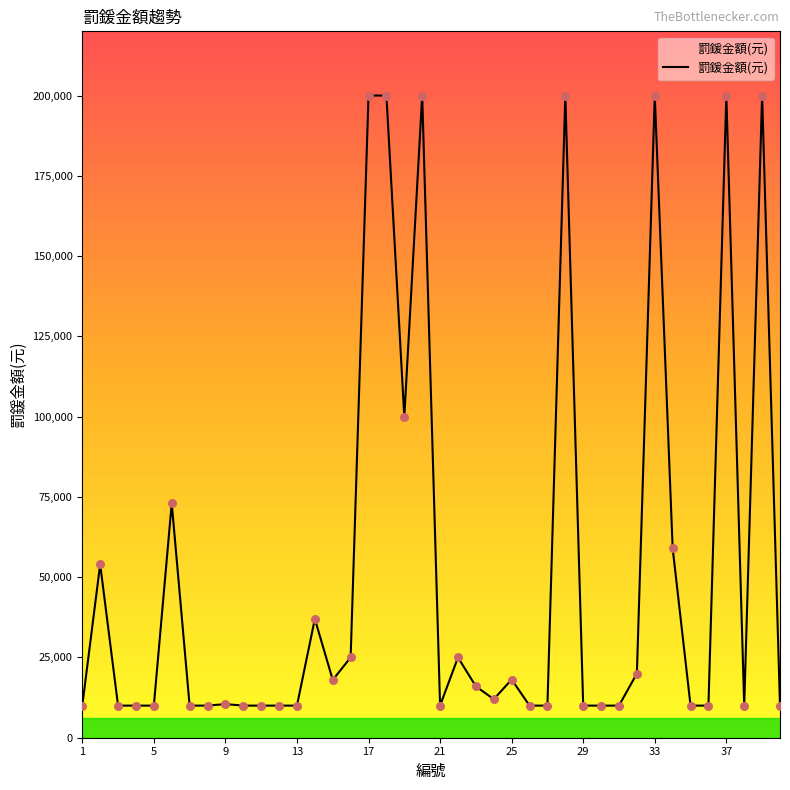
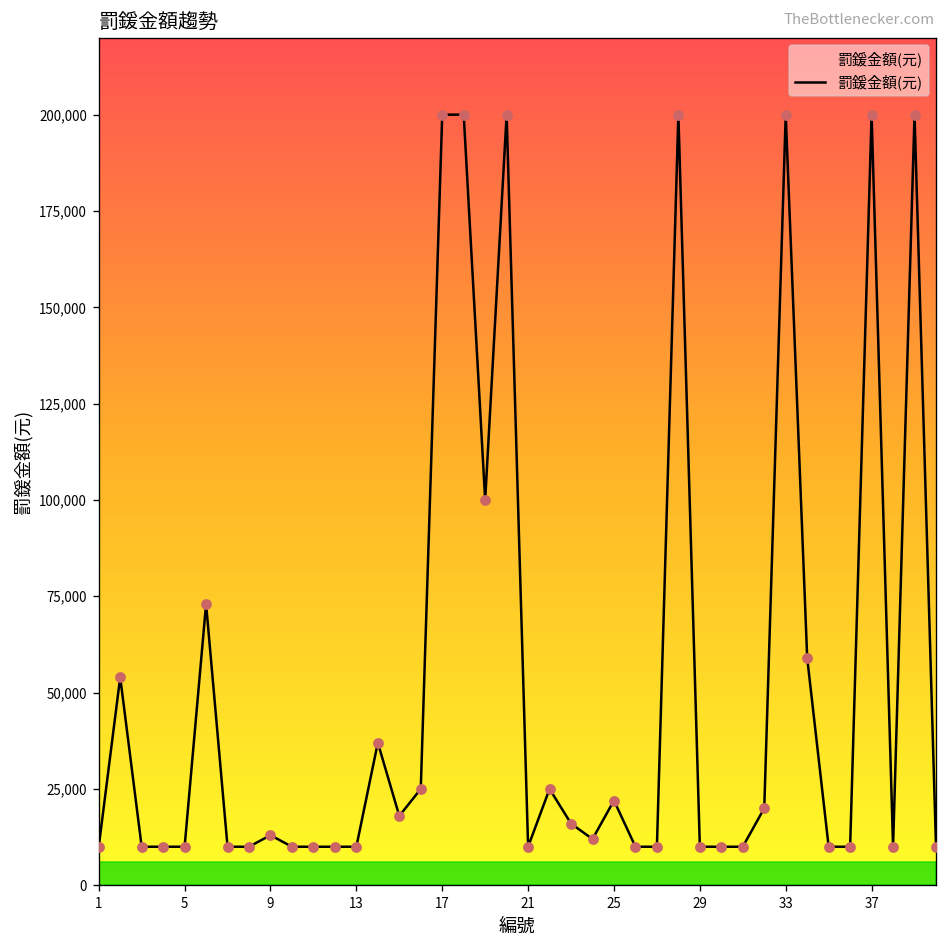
  {
    "1": "10,000",
    "5": "10,000",
-   "9": "10,000",
+   "9": "13,000",
    "13": "10,000",
    "17": "200,000",
    "21": "10,000",
-   "25": "18,000",
+   "25": "22,000",
    "29": "10,000",
    "33": "200,000",
    "37": "200,000"
  }
